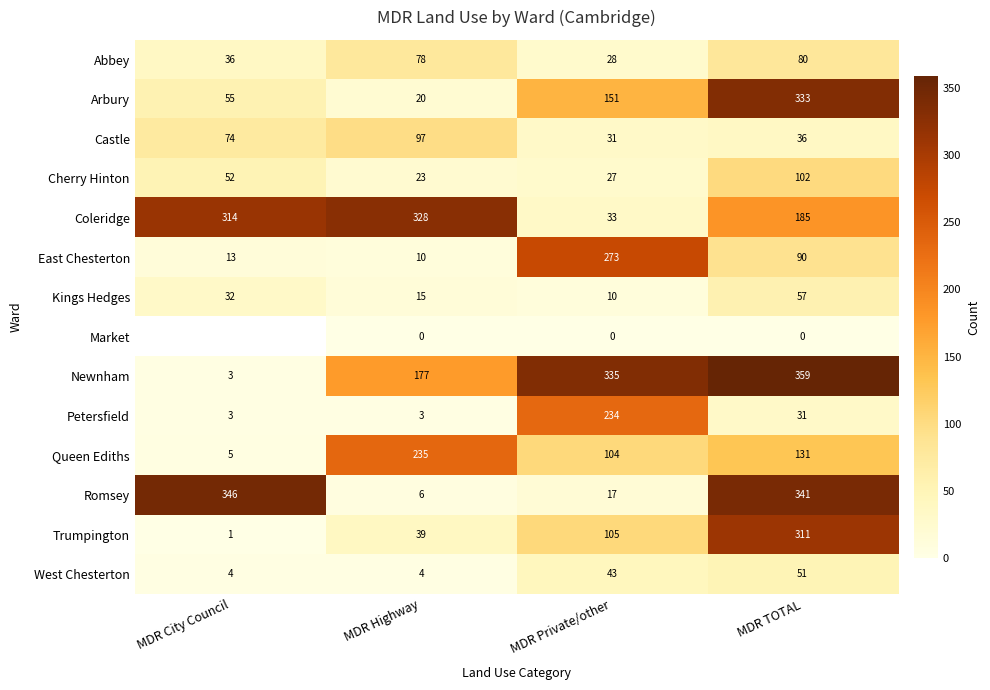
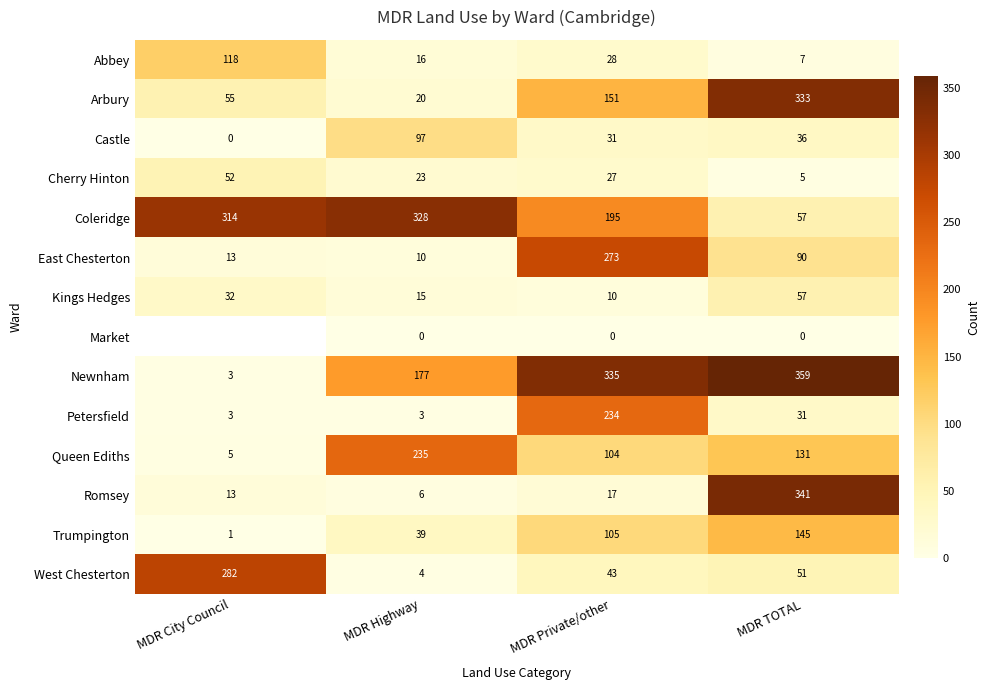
  {
    "Abbey": {
-     "MDR City Council": 36,
-     "MDR Highway": 78,
+     "MDR City Council": 118,
+     "MDR Highway": 16,
      "MDR Private/other": 28,
-     "MDR TOTAL": 80
+     "MDR TOTAL": 7
    },
    "Arbury": {
      "MDR City Council": 55,
      "MDR Highway": 20,
      "MDR Private/other": 151,
      "MDR TOTAL": 333
    },
    "Castle": {
-     "MDR City Council": 74,
+     "MDR City Council": 0,
      "MDR Highway": 97,
      "MDR Private/other": 31,
      "MDR TOTAL": 36
    },
    "Cherry Hinton": {
      "MDR City Council": 52,
      "MDR Highway": 23,
      "MDR Private/other": 27,
-     "MDR TOTAL": 102
+     "MDR TOTAL": 5
    },
    "Coleridge": {
      "MDR City Council": 314,
      "MDR Highway": 328,
-     "MDR Private/other": 33,
-     "MDR TOTAL": 185
+     "MDR Private/other": 195,
+     "MDR TOTAL": 57
    },
    "East Chesterton": {
      "MDR City Council": 13,
      "MDR Highway": 10,
      "MDR Private/other": 273,
      "MDR TOTAL": 90
    },
    "Kings Hedges": {
      "MDR City Council": 32,
      "MDR Highway": 15,
      "MDR Private/other": 10,
      "MDR TOTAL": 57
    },
    "Market": {
      "MDR Highway": 0,
      "MDR Private/other": 0,
      "MDR TOTAL": 0
    },
    "Newnham": {
      "MDR City Council": 3,
      "MDR Highway": 177,
      "MDR Private/other": 335,
      "MDR TOTAL": 359
    },
    "Petersfield": {
      "MDR City Council": 3,
      "MDR Highway": 3,
      "MDR Private/other": 234,
      "MDR TOTAL": 31
    },
    "Queen Ediths": {
      "MDR City Council": 5,
      "MDR Highway": 235,
      "MDR Private/other": 104,
      "MDR TOTAL": 131
    },
    "Romsey": {
-     "MDR City Council": 346,
+     "MDR City Council": 13,
      "MDR Highway": 6,
      "MDR Private/other": 17,
      "MDR TOTAL": 341
    },
    "Trumpington": {
      "MDR City Council": 1,
      "MDR Highway": 39,
      "MDR Private/other": 105,
-     "MDR TOTAL": 311
+     "MDR TOTAL": 145
    },
    "West Chesterton": {
-     "MDR City Council": 4,
+     "MDR City Council": 282,
      "MDR Highway": 4,
      "MDR Private/other": 43,
      "MDR TOTAL": 51
    }
  }
